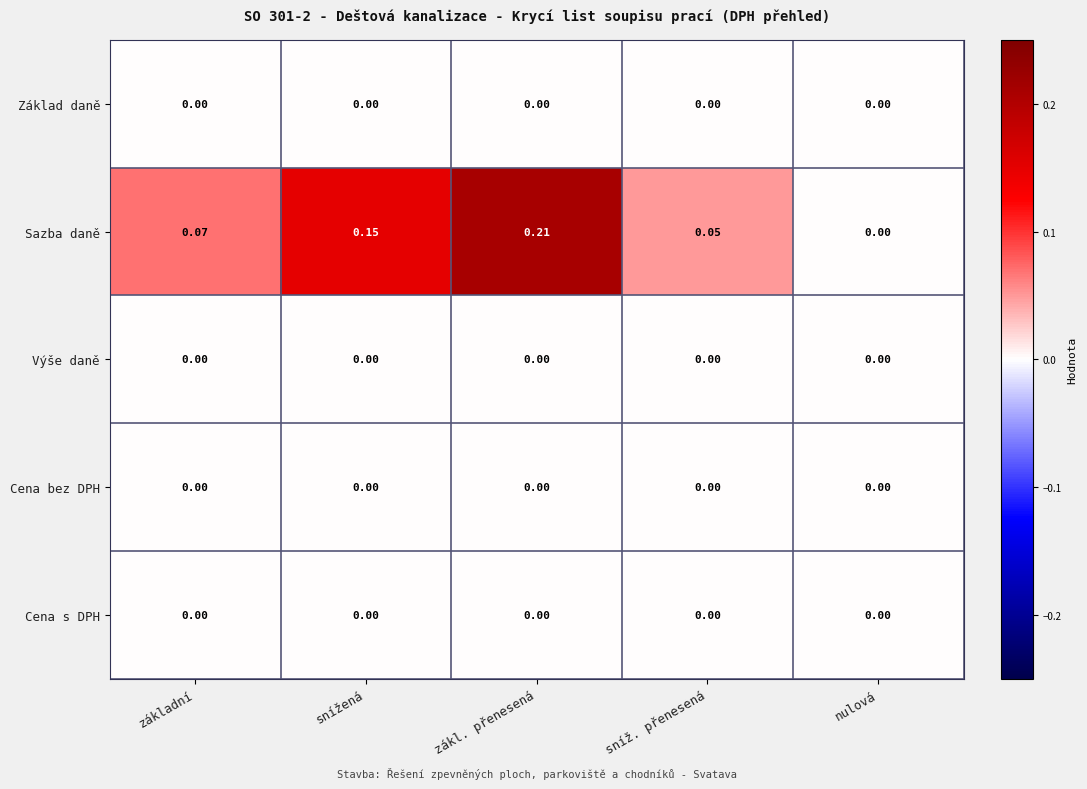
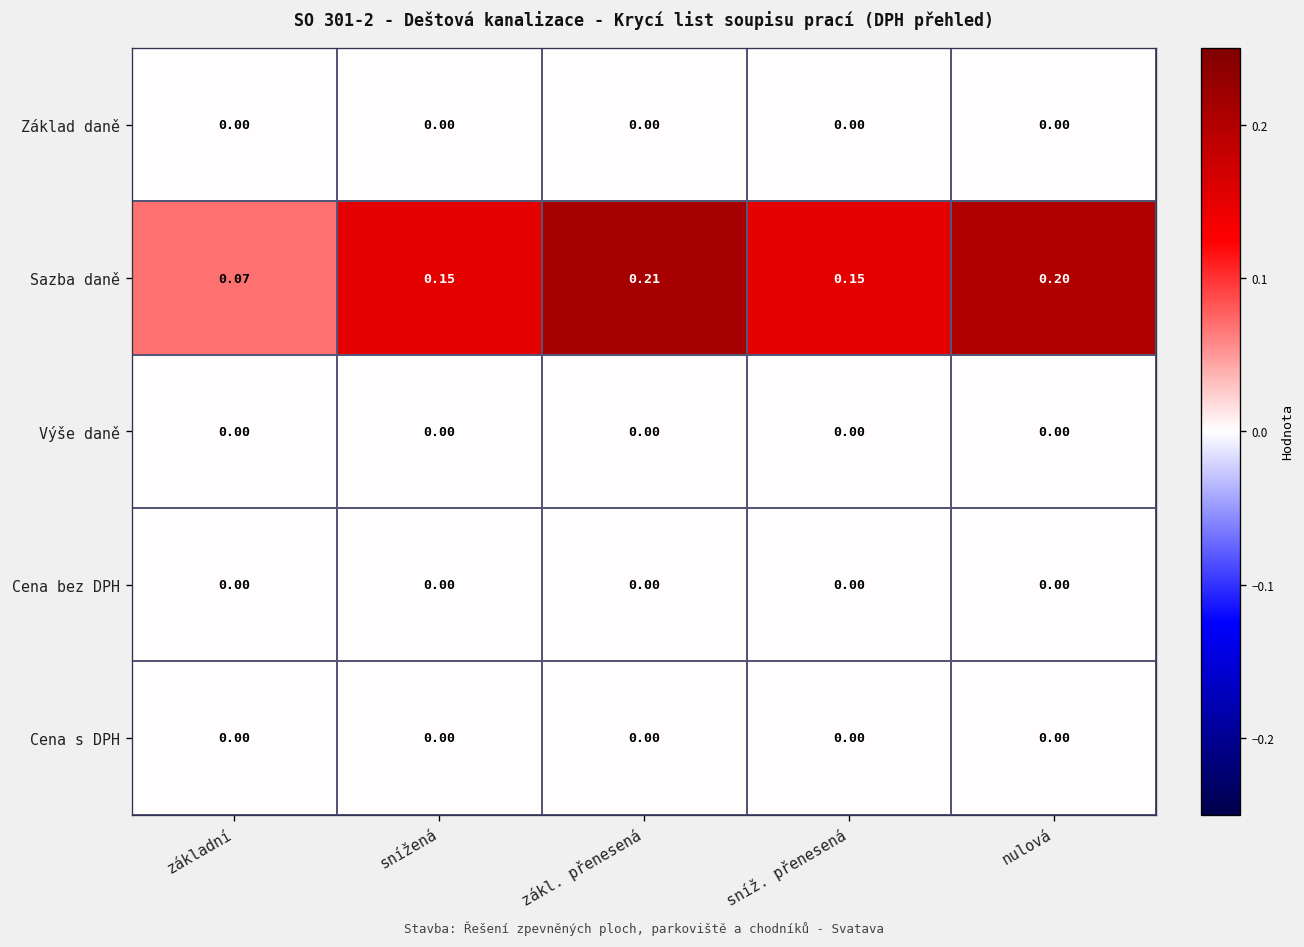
  {
    "Základ daně": {
      "základní": 0.00,
      "snížená": 0.00,
      "zákl. přenesená": 0.00,
      "sníž. přenesená": 0.00,
      "nulová": 0.00
    },
    "Sazba daně": {
      "základní": 0.07,
      "snížená": 0.15,
      "zákl. přenesená": 0.21,
-     "sníž. přenesená": 0.05,
-     "nulová": 0.00
+     "sníž. přenesená": 0.15,
+     "nulová": 0.20
    },
    "Výše daně": {
      "základní": 0.00,
      "snížená": 0.00,
      "zákl. přenesená": 0.00,
      "sníž. přenesená": 0.00,
      "nulová": 0.00
    },
    "Cena bez DPH": {
      "základní": 0.00,
      "snížená": 0.00,
      "zákl. přenesená": 0.00,
      "sníž. přenesená": 0.00,
      "nulová": 0.00
    },
    "Cena s DPH": {
      "základní": 0.00,
      "snížená": 0.00,
      "zákl. přenesená": 0.00,
      "sníž. přenesená": 0.00,
      "nulová": 0.00
    }
  }
